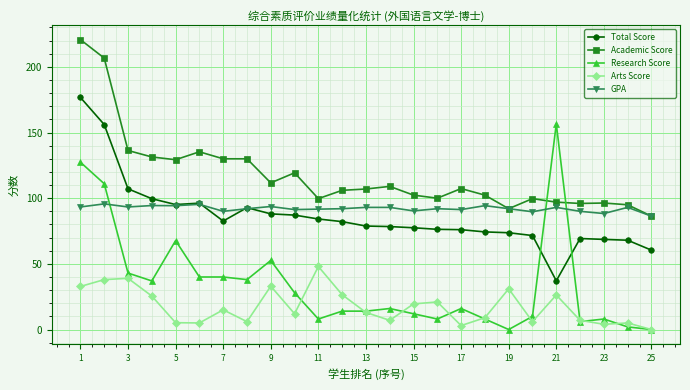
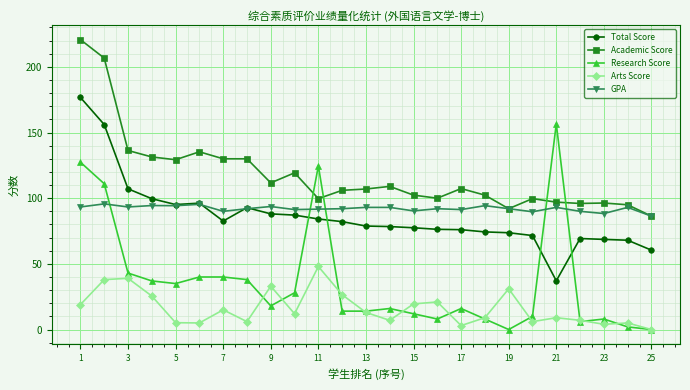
  {
    "Total Score": {
      "1": 177,
      "3": 107,
      "7": 83,
      "9": 88,
      "11": 84,
      "13": 79,
      "15": 77,
      "17": 76,
      "19": 74,
      "21": 37,
      "23": 69,
      "25": 60
    },
    "Research Score": {
      "1": 127,
      "3": 43,
-     "5": 68,
+     "5": 35,
      "7": 40,
-     "9": 53,
-     "11": 8,
+     "9": 18,
+     "11": 125,
      "15": 12,
      "17": 16,
      "19": 0,
      "21": 157,
      "23": 8
    },
    "Arts Score": {
-     "1": 33,
+     "1": 19,
      "3": 39,
      "5": 5,
      "7": 15,
      "9": 33,
      "11": 48,
      "15": 20,
      "17": 3,
      "19": 31,
-     "21": 26,
+     "21": 9,
      "23": 4
    }
  }
